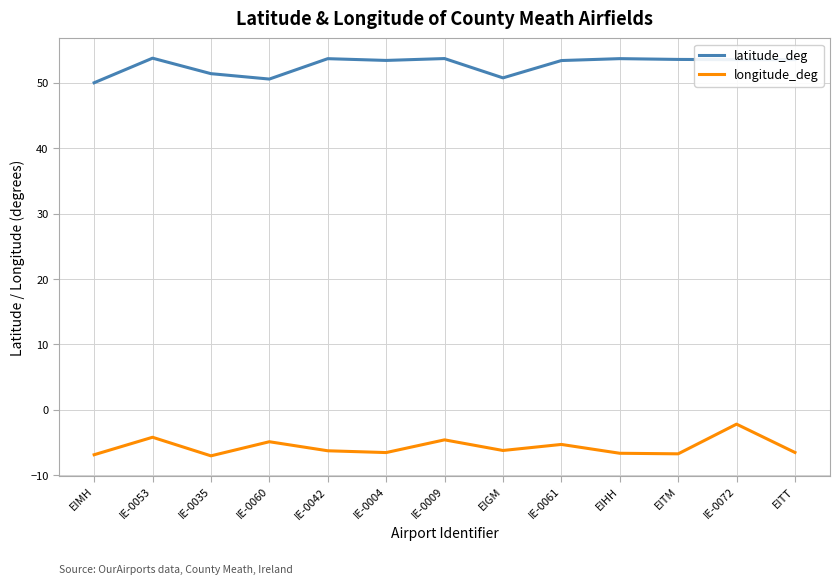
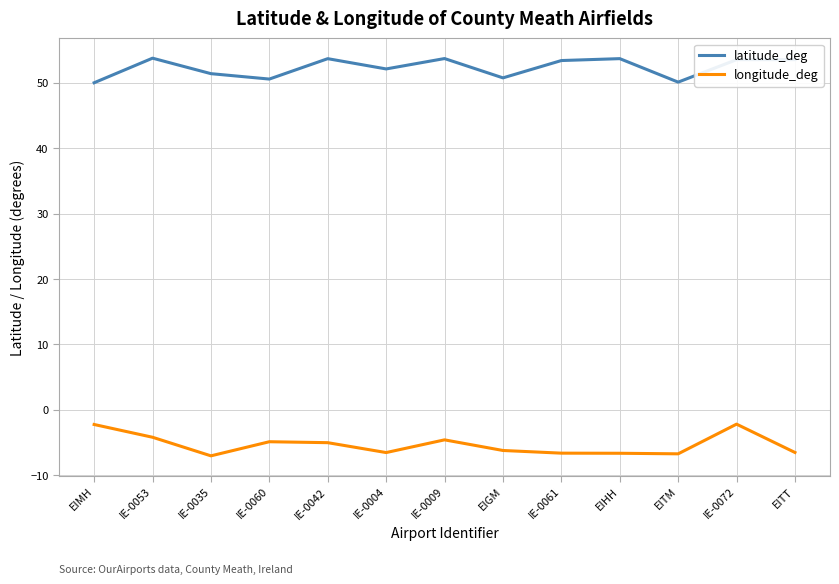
  {
    "latitude_deg": {
      "EIMH": 50,
      "IE-0053": 54,
      "IE-0035": 51,
      "IE-0060": 51,
      "IE-0042": 54,
-     "IE-0004": 53,
+     "IE-0004": 52,
      "IE-0009": 54,
      "EIGM": 51,
      "IE-0061": 53,
      "EIHH": 54,
-     "EITM": 54
+     "EITM": 50
    },
    "longitude_deg": {
-     "EIMH": -7,
+     "EIMH": -2,
      "IE-0053": -4,
      "IE-0035": -7,
      "IE-0060": -5,
-     "IE-0042": -6,
+     "IE-0042": -5,
      "IE-0004": -7,
      "IE-0009": -5,
      "EIGM": -6,
-     "IE-0061": -5,
+     "IE-0061": -7,
      "EIHH": -7,
      "EITM": -7,
      "IE-0072": -2,
      "EITT": -7
    }
  }
